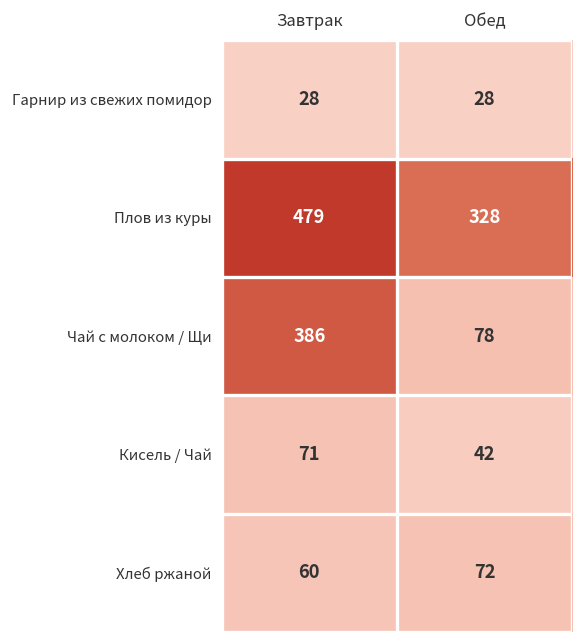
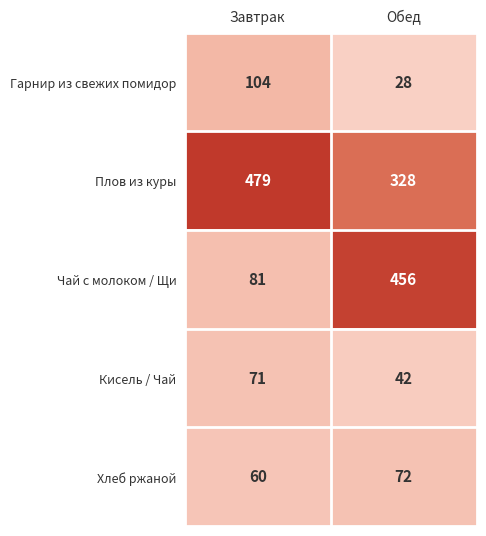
  {
    "Гарнир из свежих помидор": {
-     "Завтрак": 28,
+     "Завтрак": 104,
      "Обед": 28
    },
    "Плов из куры": {
      "Завтрак": 479,
      "Обед": 328
    },
    "Чай с молоком / Щи": {
-     "Завтрак": 386,
-     "Обед": 78
+     "Завтрак": 81,
+     "Обед": 456
    },
    "Кисель / Чай": {
      "Завтрак": 71,
      "Обед": 42
    },
    "Хлеб ржаной": {
      "Завтрак": 60,
      "Обед": 72
    }
  }
